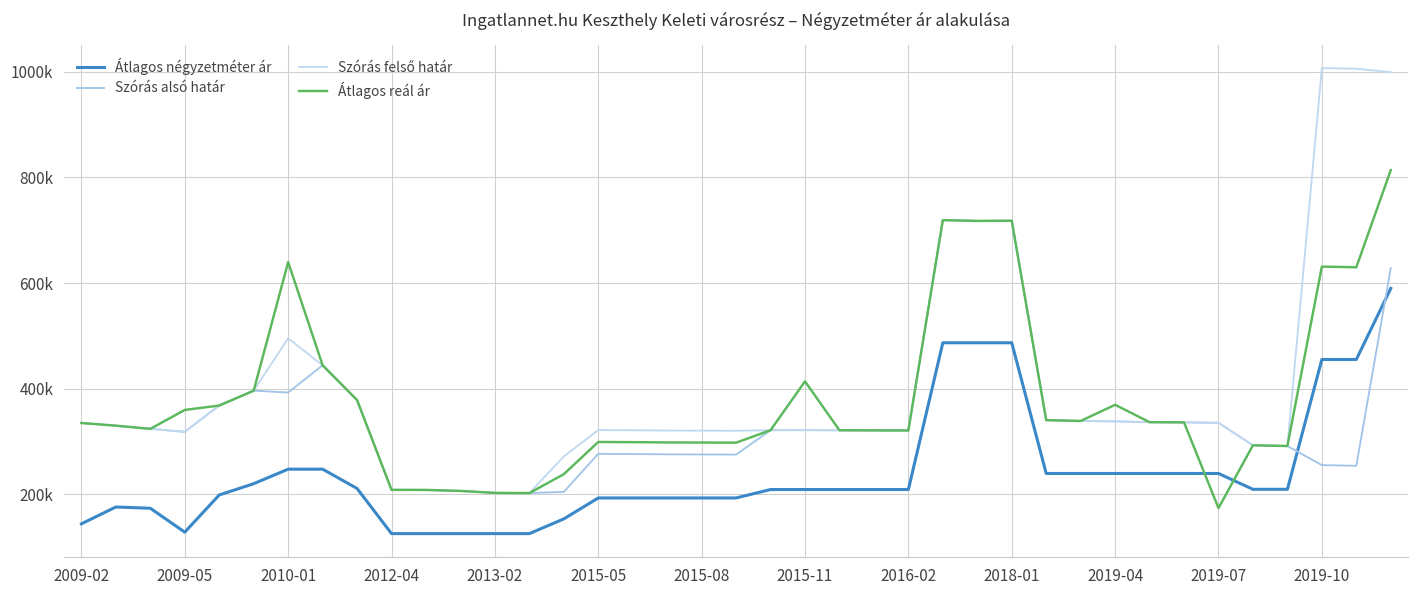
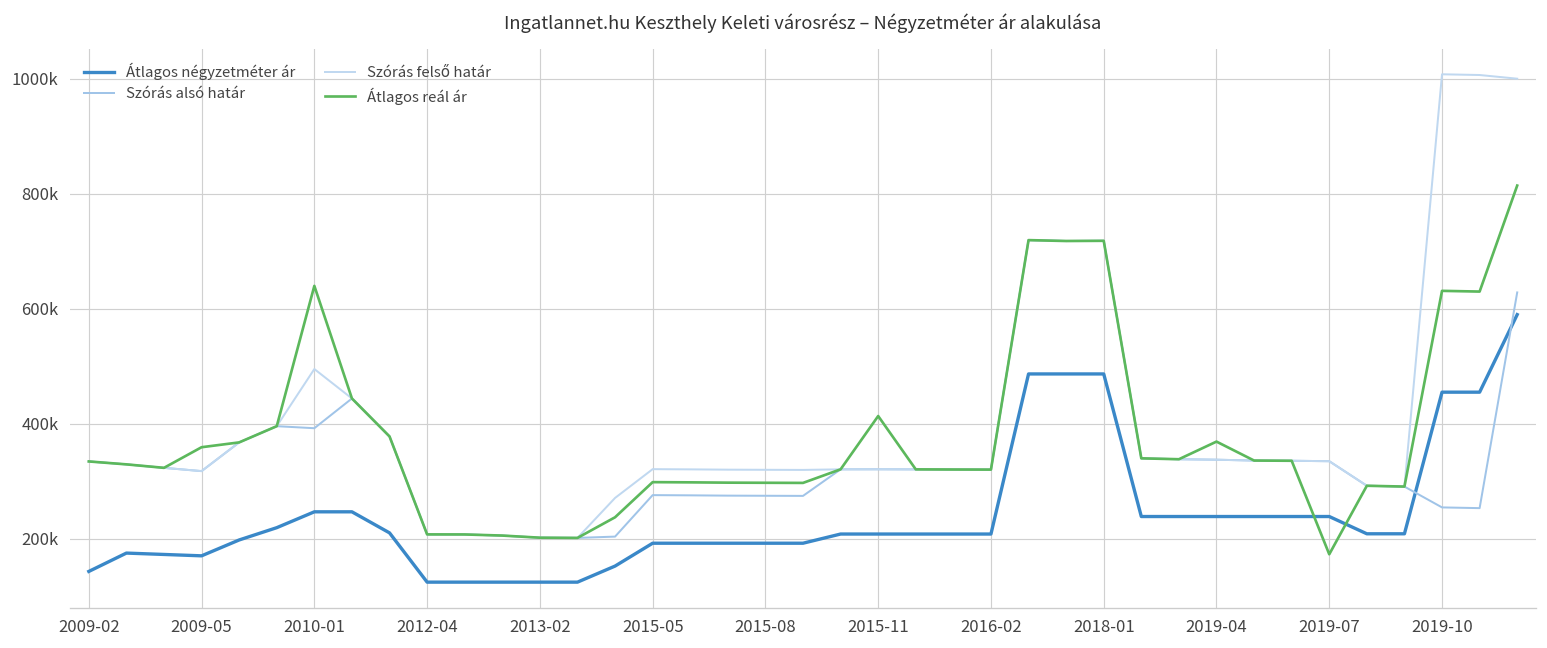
  {
    "Átlagos négyzetméter ár": {
      "2009-02": 140000,
-     "2009-05": 130000,
+     "2009-05": 170000,
      "2010-01": 250000,
      "2012-04": 120000,
      "2013-02": 120000,
      "2015-05": 190000,
      "2015-08": 190000,
      "2015-11": 210000,
      "2016-02": 210000,
      "2018-01": 490000,
      "2019-04": 240000,
      "2019-07": 240000,
      "2019-10": 460000
    },
    "Átlagos reál ár": {
      "2009-05": 360000,
      "2010-01": 640000,
      "2015-05": 300000,
      "2015-08": 300000,
      "2015-11": 410000,
      "2019-04": 370000,
      "2019-07": 170000,
      "2019-10": 630000
    }
  }
